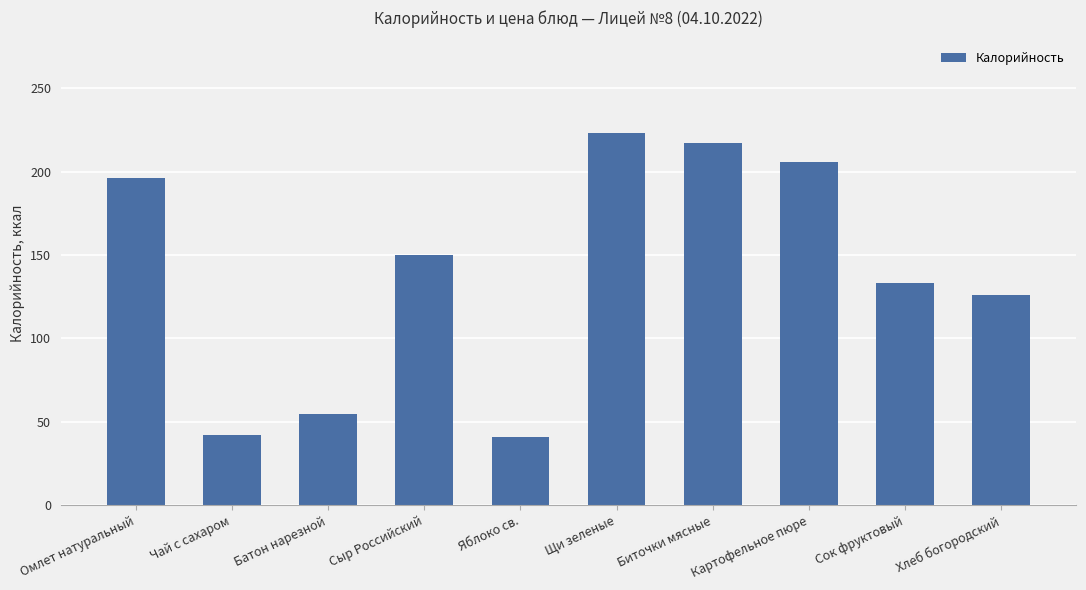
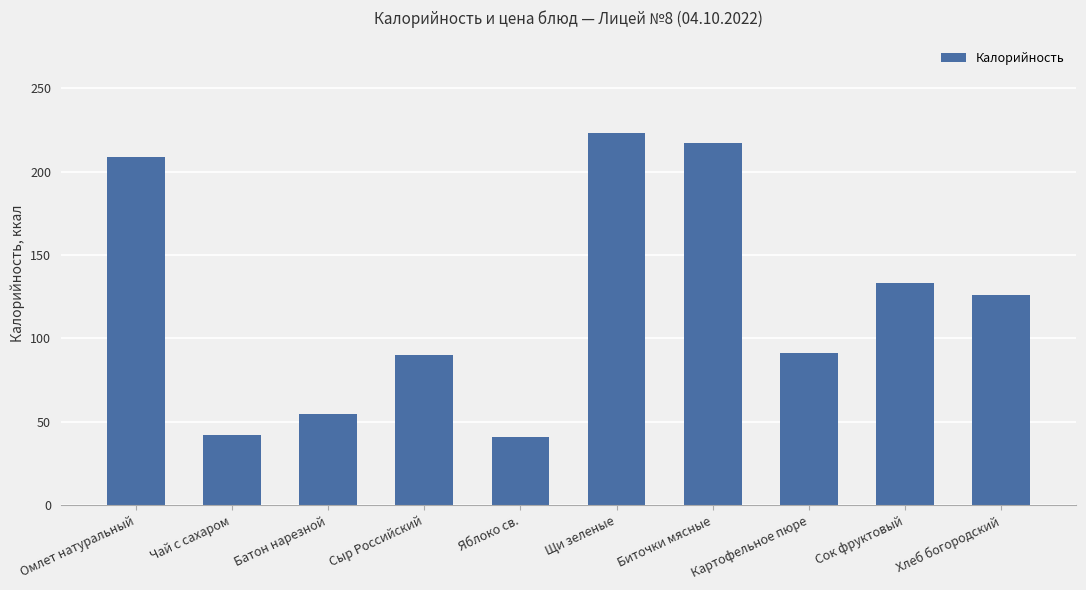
  {
-   "Омлет натуральный": 196,
+   "Омлет натуральный": 209,
    "Чай с сахаром": 42,
    "Батон нарезной": 55,
-   "Сыр Российский": 150,
+   "Сыр Российский": 90,
    "Яблоко св.": 41,
    "Щи зеленые": 223,
    "Биточки мясные": 217,
-   "Картофельное пюре": 206,
+   "Картофельное пюре": 91,
    "Сок фруктовый": 133,
    "Хлеб богородский": 126
  }
